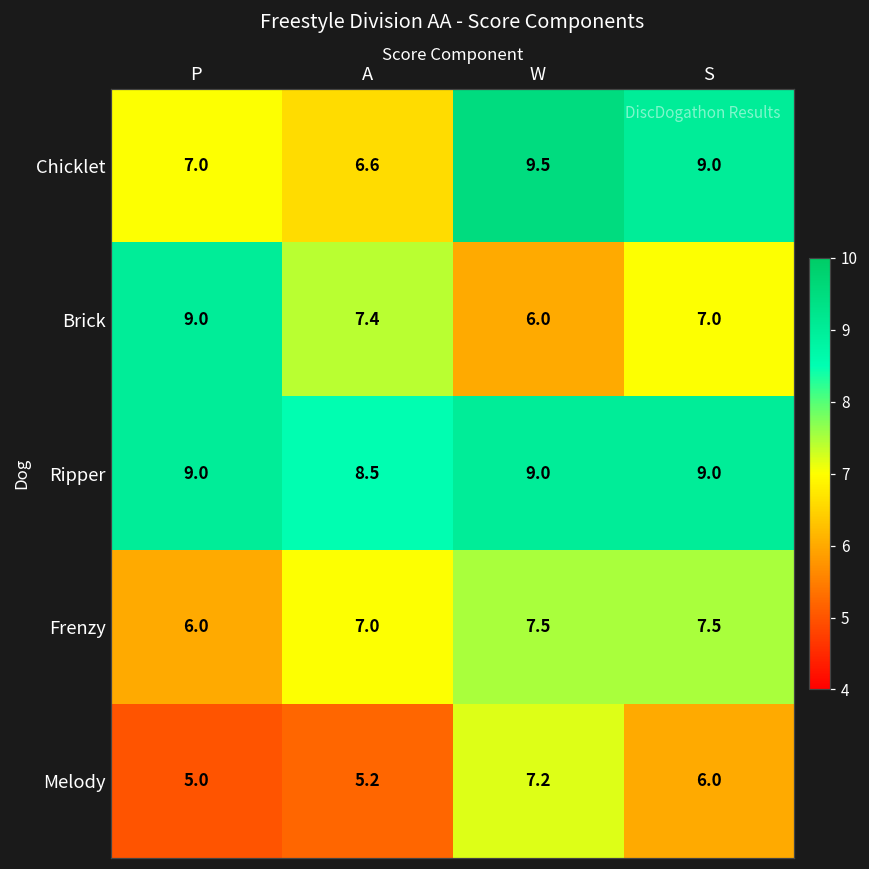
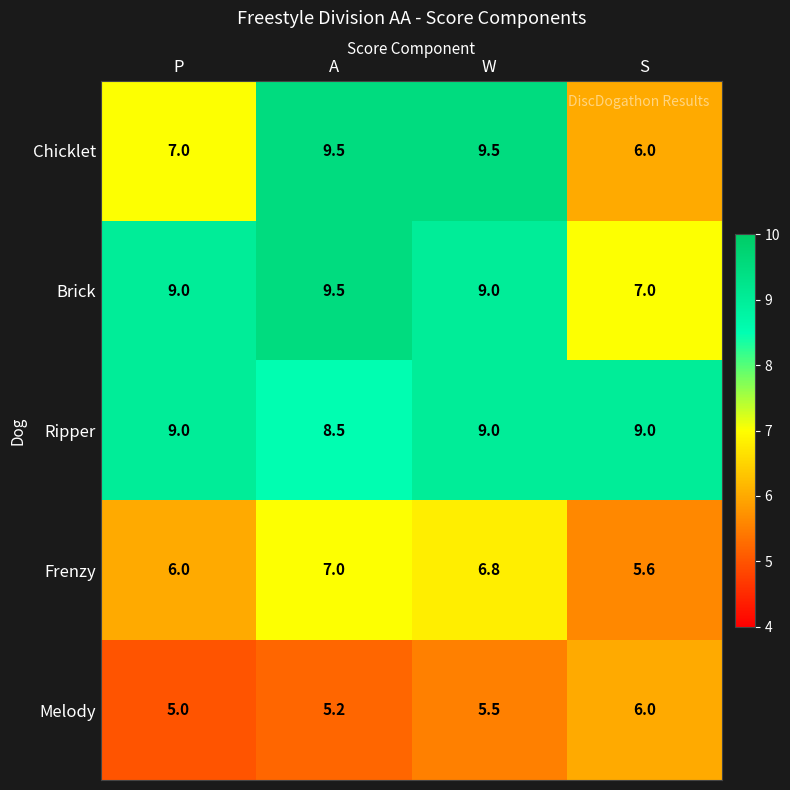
  {
    "Chicklet": {
      "P": 7.0,
-     "A": 6.6,
+     "A": 9.5,
      "W": 9.5,
-     "S": 9.0
+     "S": 6.0
    },
    "Brick": {
      "P": 9.0,
-     "A": 7.4,
-     "W": 6.0,
+     "A": 9.5,
+     "W": 9.0,
      "S": 7.0
    },
    "Ripper": {
      "P": 9.0,
      "A": 8.5,
      "W": 9.0,
      "S": 9.0
    },
    "Frenzy": {
      "P": 6.0,
      "A": 7.0,
-     "W": 7.5,
-     "S": 7.5
+     "W": 6.8,
+     "S": 5.6
    },
    "Melody": {
      "P": 5.0,
      "A": 5.2,
-     "W": 7.2,
+     "W": 5.5,
      "S": 6.0
    }
  }
